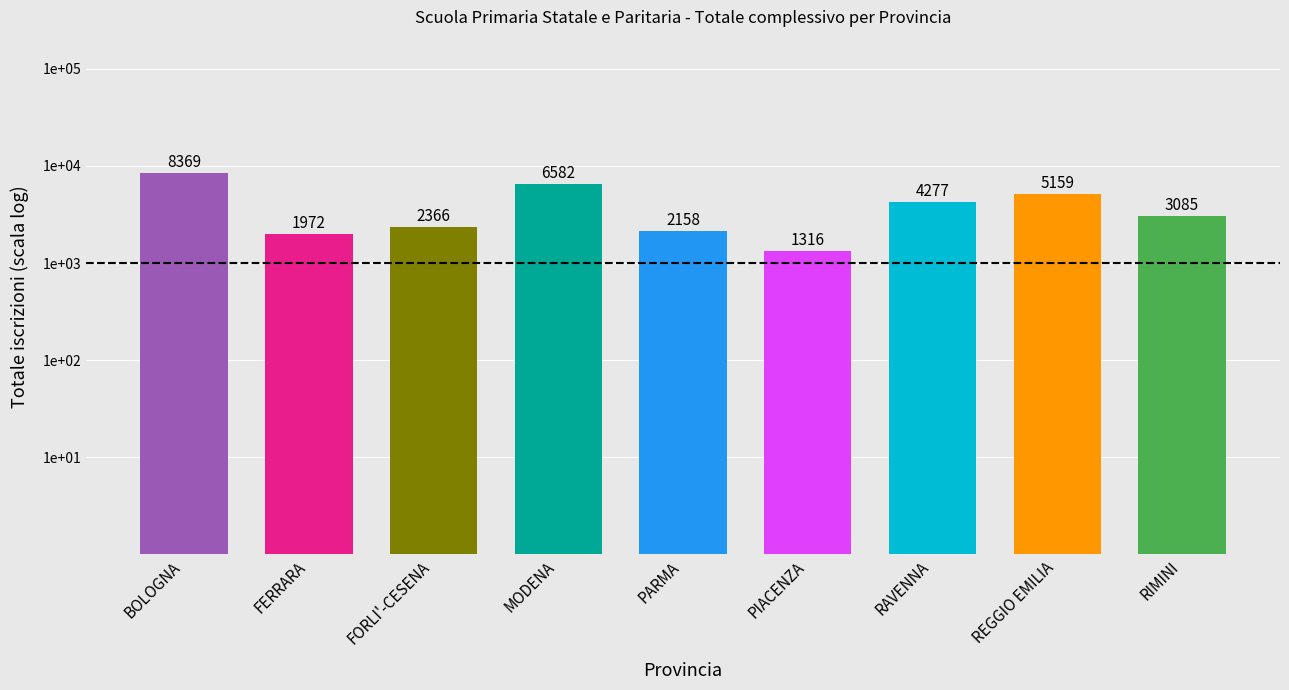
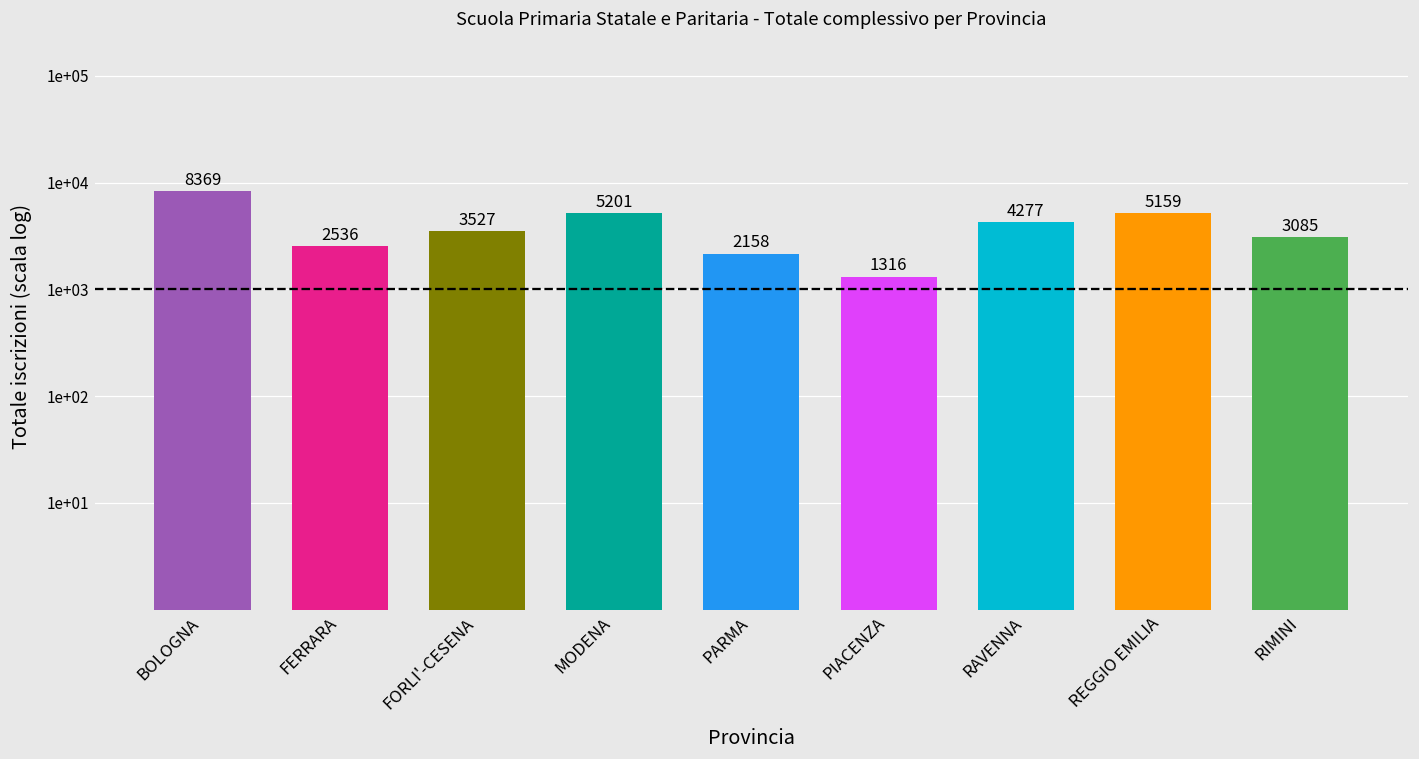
  {
    "BOLOGNA": 8369,
-   "FERRARA": 1972,
-   "FORLI'-CESENA": 2366,
-   "MODENA": 6582,
+   "FERRARA": 2536,
+   "FORLI'-CESENA": 3527,
+   "MODENA": 5201,
    "PARMA": 2158,
    "PIACENZA": 1316,
    "RAVENNA": 4277,
    "REGGIO EMILIA": 5159,
    "RIMINI": 3085
  }
